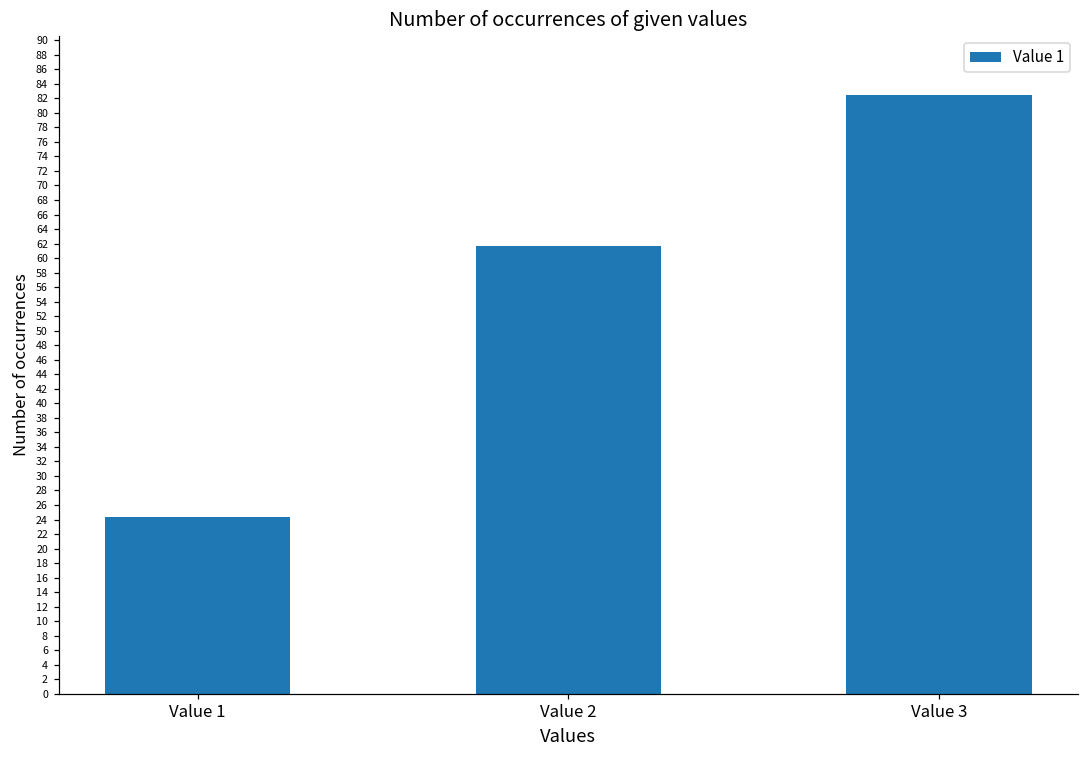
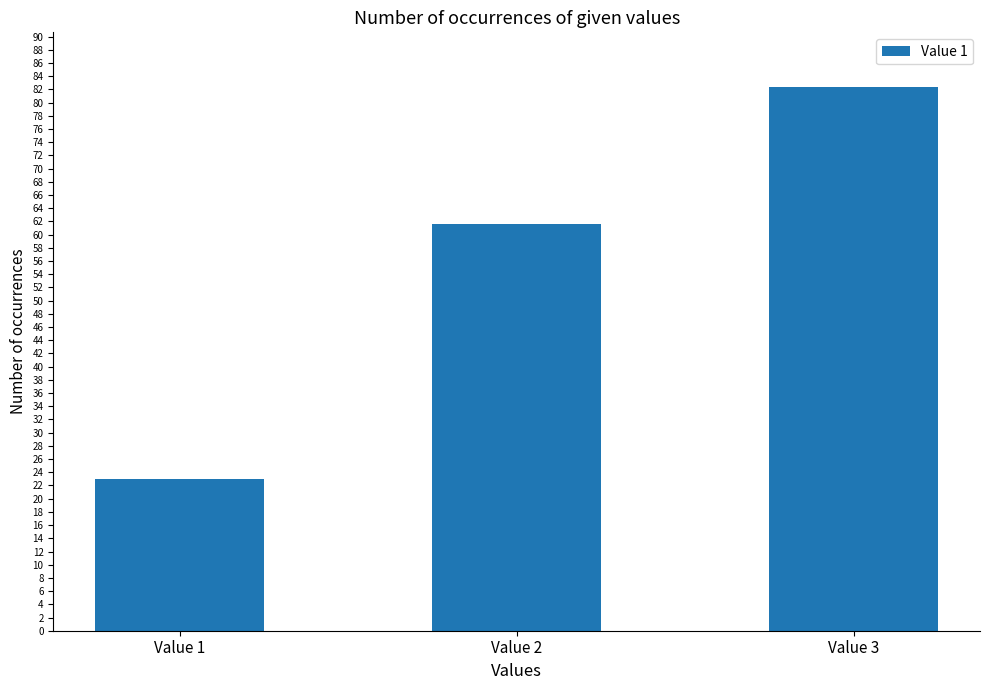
  {
-   "Value 1": 24,
+   "Value 1": 23,
    "Value 2": 62,
    "Value 3": 82
  }
